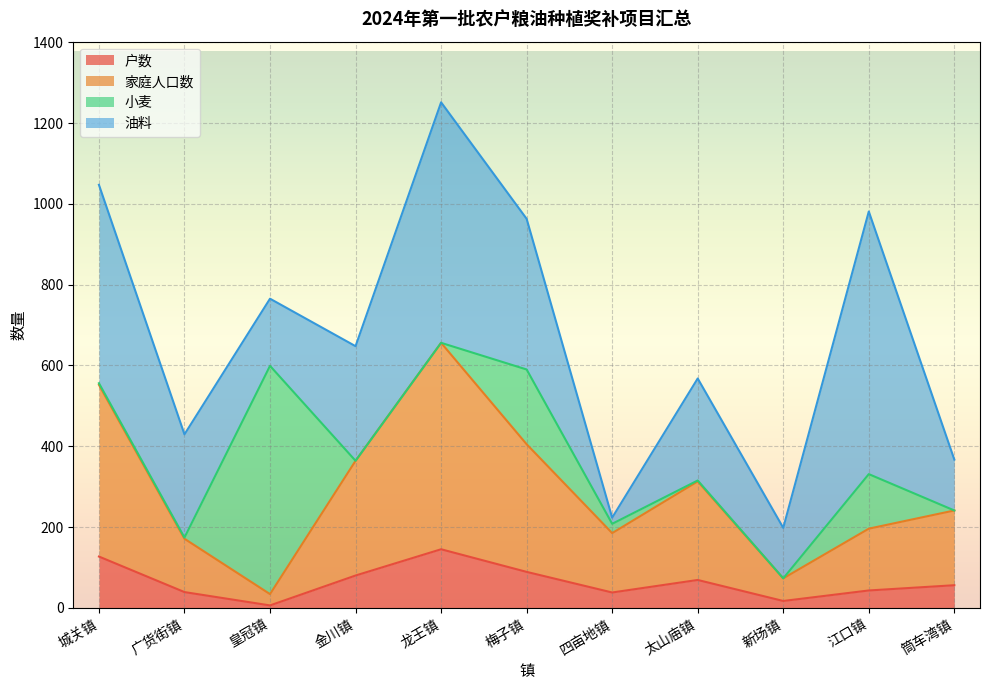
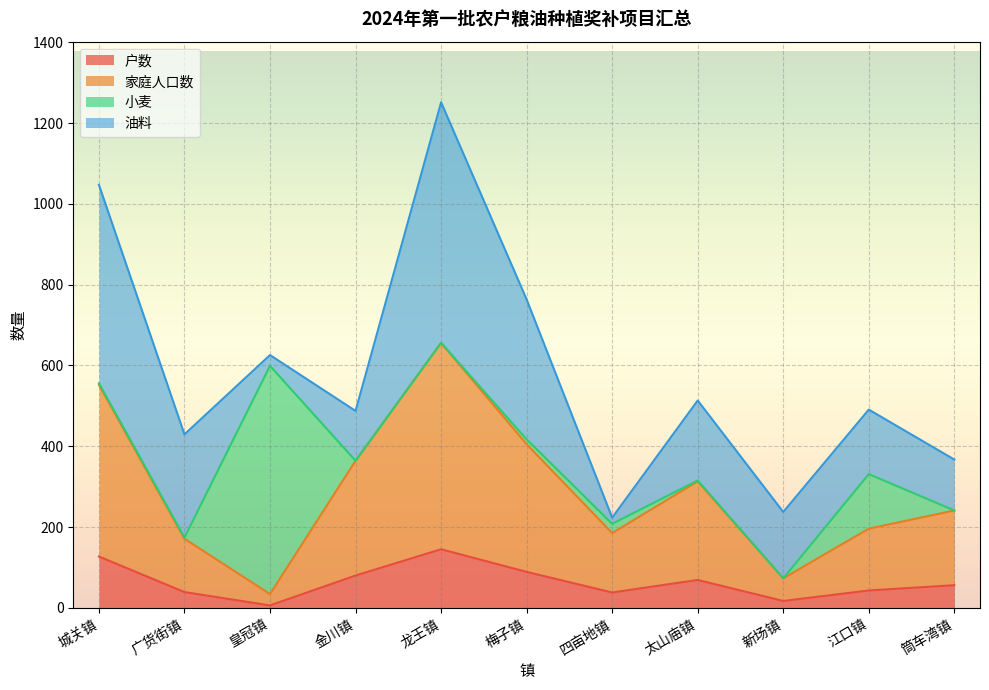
  {
    "小麦": {
      "皇冠镇": 570,
-     "梅子镇": 190,
+     "梅子镇": 10,
      "四亩地镇": 20,
      "江口镇": 140
    },
    "油料": {
      "城关镇": 490,
      "广货街镇": 260,
-     "皇冠镇": 170,
-     "金川镇": 280,
+     "皇冠镇": 30,
+     "金川镇": 120,
      "龙王镇": 600,
-     "梅子镇": 370,
+     "梅子镇": 350,
      "四亩地镇": 20,
-     "太山庙镇": 250,
-     "新场镇": 130,
-     "江口镇": 650,
+     "太山庙镇": 200,
+     "新场镇": 160,
+     "江口镇": 160,
      "筒车湾镇": 130
    }
  }
